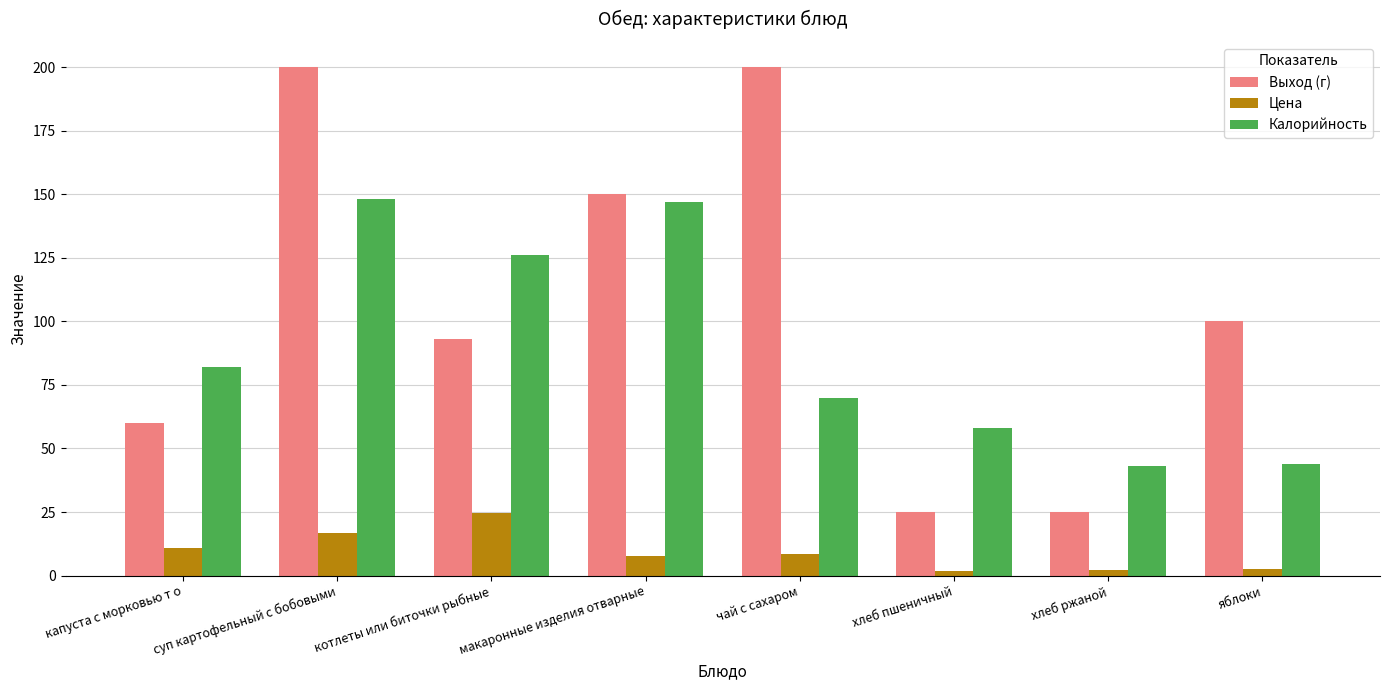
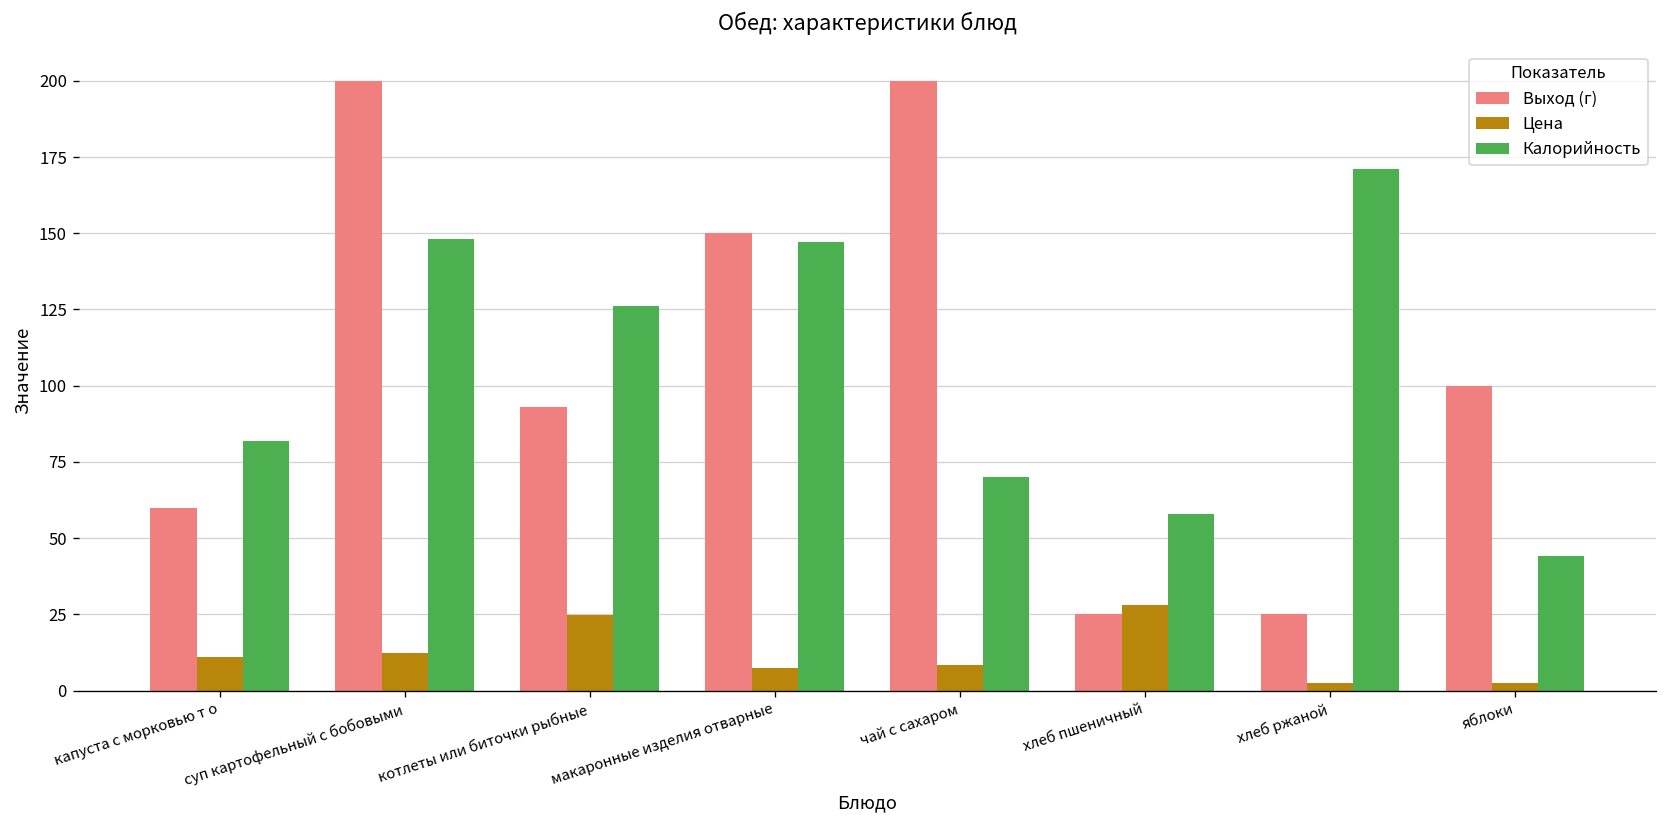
  {
    "Выход (г)": {
      "капуста с морковью т о": 60,
      "суп картофельный с бобовыми": 200,
      "котлеты или биточки рыбные": 93,
      "макаронные изделия отварные": 150,
      "чай с сахаром": 200,
      "хлеб пшеничный": 25,
      "хлеб ржаной": 25,
      "яблоки": 100
    },
    "Цена": {
      "капуста с морковью т о": 11,
-     "суп картофельный с бобовыми": 17,
+     "суп картофельный с бобовыми": 12,
      "котлеты или биточки рыбные": 25,
      "макаронные изделия отварные": 8,
      "чай с сахаром": 9,
-     "хлеб пшеничный": 2,
+     "хлеб пшеничный": 28,
      "хлеб ржаной": 2,
      "яблоки": 2
    },
    "Калорийность": {
      "капуста с морковью т о": 82,
      "суп картофельный с бобовыми": 148,
      "котлеты или биточки рыбные": 126,
      "макаронные изделия отварные": 147,
      "чай с сахаром": 70,
      "хлеб пшеничный": 58,
-     "хлеб ржаной": 43,
+     "хлеб ржаной": 171,
      "яблоки": 44
    }
  }
